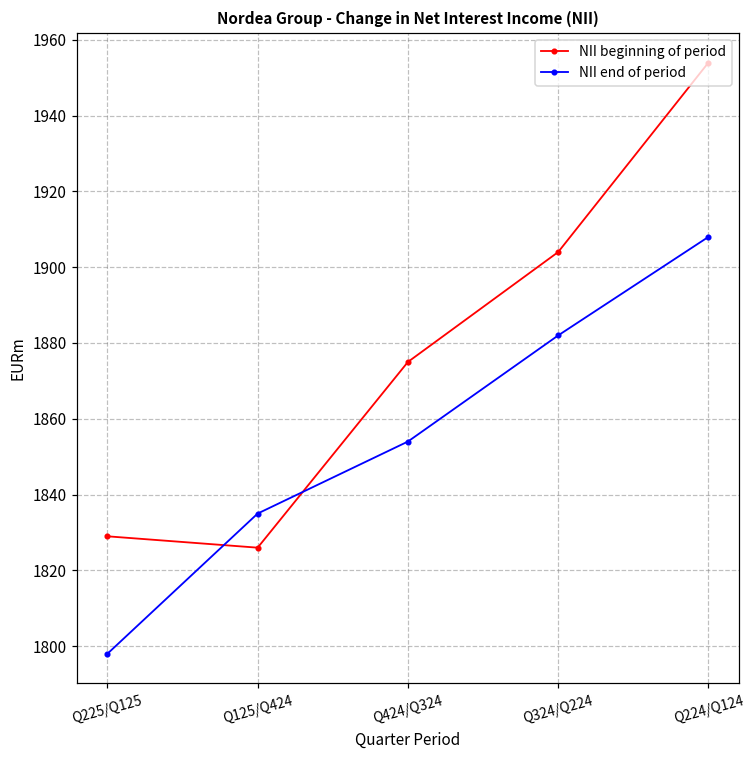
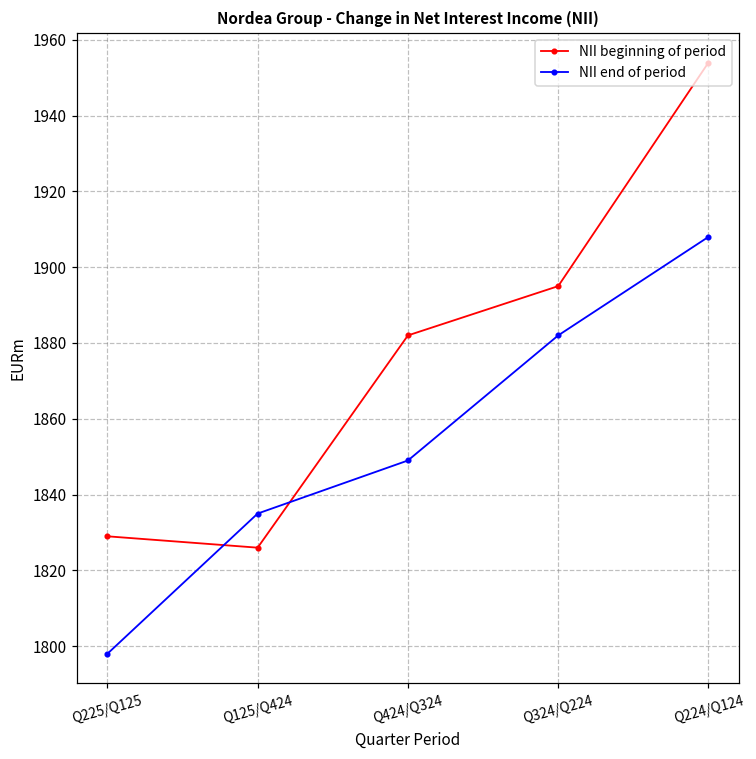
  {
    "NII beginning of period": {
      "Q225/Q125": 1829,
      "Q125/Q424": 1826,
-     "Q424/Q324": 1875,
-     "Q324/Q224": 1904
+     "Q424/Q324": 1882,
+     "Q324/Q224": 1895
    },
    "NII end of period": {
      "Q225/Q125": 1798,
      "Q125/Q424": 1835,
-     "Q424/Q324": 1854,
+     "Q424/Q324": 1849,
      "Q324/Q224": 1882,
      "Q224/Q124": 1908
    }
  }
